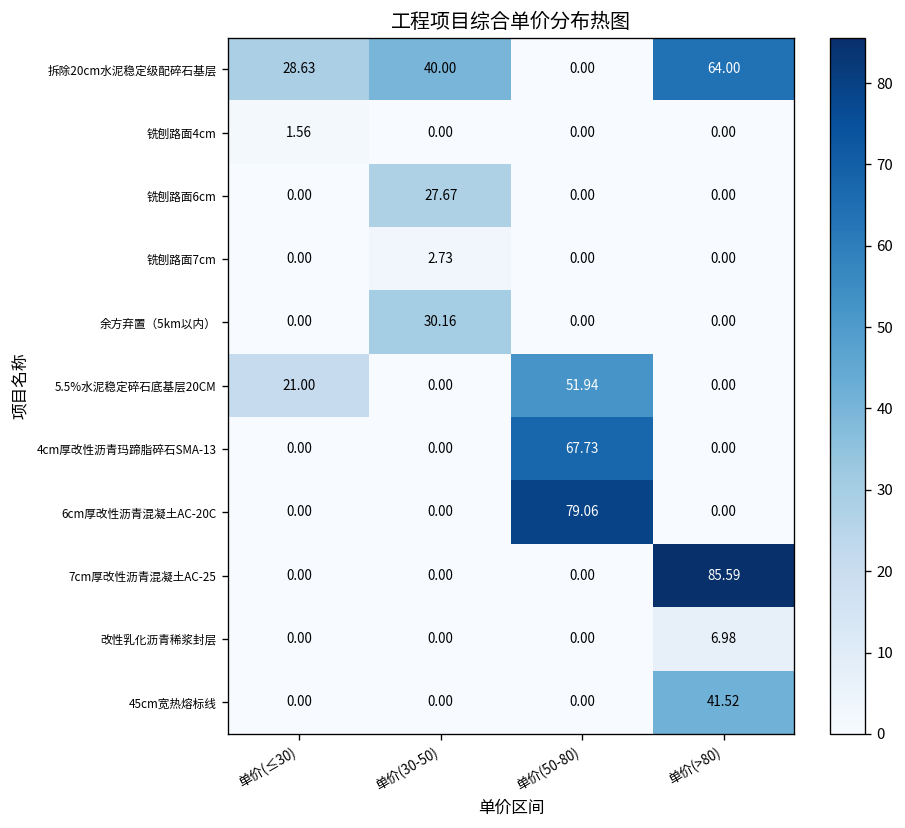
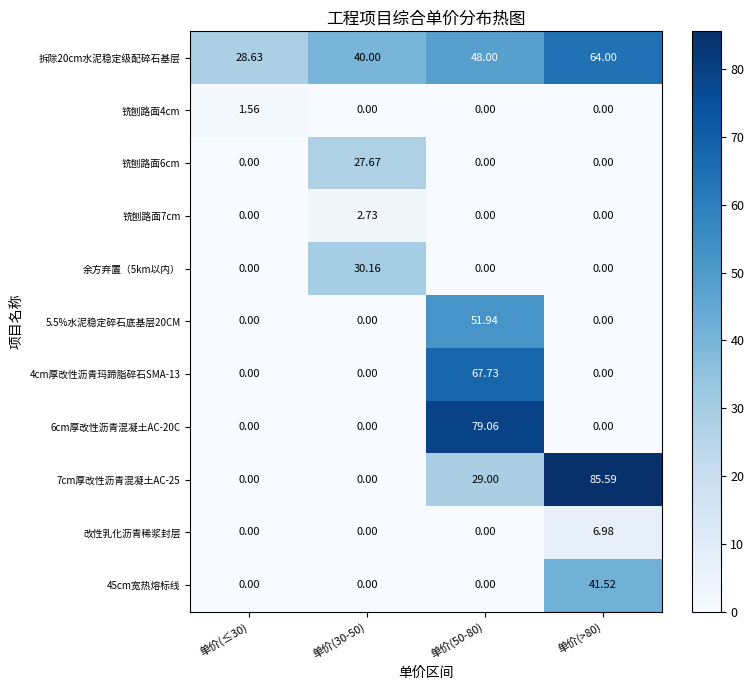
  {
    "拆除20cm水泥稳定级配碎石基层": {
      "单价(≤30)": 28.63,
      "单价(30-50)": 40.00,
-     "单价(50-80)": 0.00,
+     "单价(50-80)": 48.00,
      "单价(>80)": 64.00
    },
    "铣刨路面4cm": {
      "单价(≤30)": 1.56,
      "单价(30-50)": 0.00,
      "单价(50-80)": 0.00,
      "单价(>80)": 0.00
    },
    "铣刨路面6cm": {
      "单价(≤30)": 0.00,
      "单价(30-50)": 27.67,
      "单价(50-80)": 0.00,
      "单价(>80)": 0.00
    },
    "铣刨路面7cm": {
      "单价(≤30)": 0.00,
      "单价(30-50)": 2.73,
      "单价(50-80)": 0.00,
      "单价(>80)": 0.00
    },
    "余方弃置（5km以内）": {
      "单价(≤30)": 0.00,
      "单价(30-50)": 30.16,
      "单价(50-80)": 0.00,
      "单价(>80)": 0.00
    },
    "5.5%水泥稳定碎石底基层20CM": {
-     "单价(≤30)": 21.00,
+     "单价(≤30)": 0.00,
      "单价(30-50)": 0.00,
      "单价(50-80)": 51.94,
      "单价(>80)": 0.00
    },
    "4cm厚改性沥青玛蹄脂碎石SMA-13": {
      "单价(≤30)": 0.00,
      "单价(30-50)": 0.00,
      "单价(50-80)": 67.73,
      "单价(>80)": 0.00
    },
    "6cm厚改性沥青混凝土AC-20C": {
      "单价(≤30)": 0.00,
      "单价(30-50)": 0.00,
      "单价(50-80)": 79.06,
      "单价(>80)": 0.00
    },
    "7cm厚改性沥青混凝土AC-25": {
      "单价(≤30)": 0.00,
      "单价(30-50)": 0.00,
-     "单价(50-80)": 0.00,
+     "单价(50-80)": 29.00,
      "单价(>80)": 85.59
    },
    "改性乳化沥青稀浆封层": {
      "单价(≤30)": 0.00,
      "单价(30-50)": 0.00,
      "单价(50-80)": 0.00,
      "单价(>80)": 6.98
    },
    "45cm宽热熔标线": {
      "单价(≤30)": 0.00,
      "单价(30-50)": 0.00,
      "单价(50-80)": 0.00,
      "单价(>80)": 41.52
    }
  }
